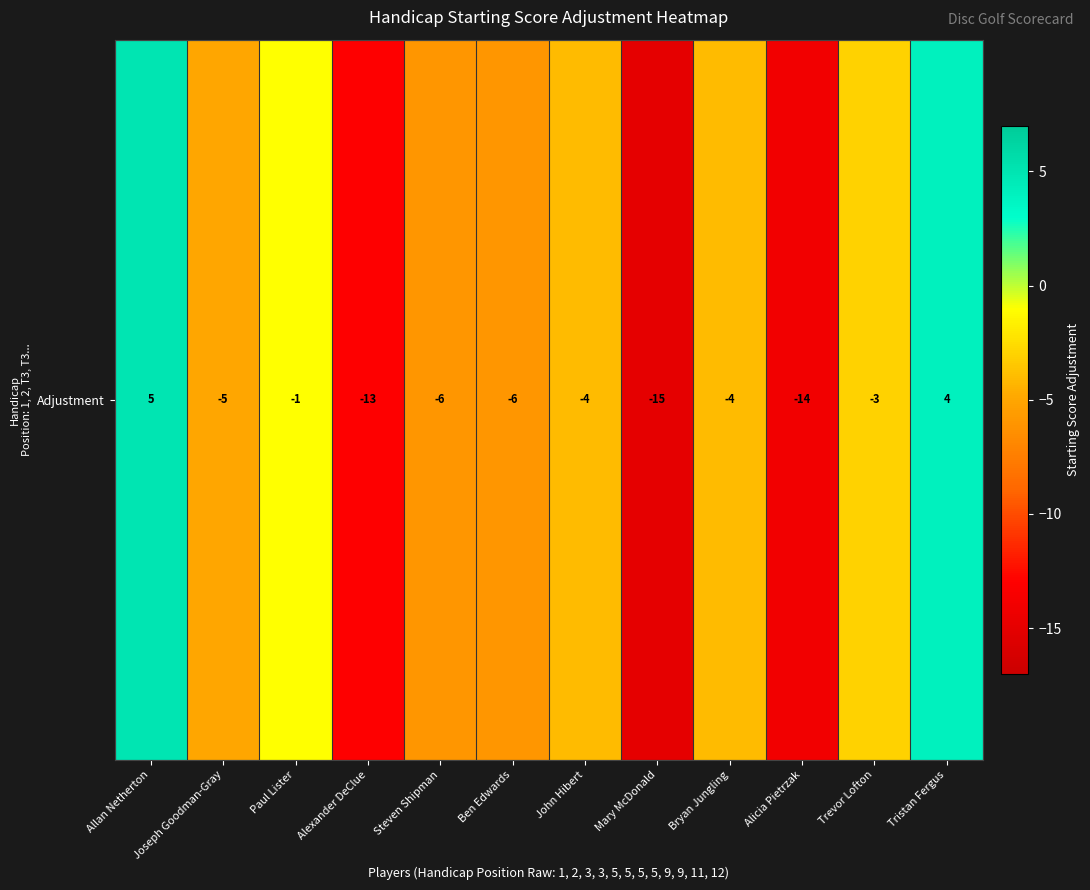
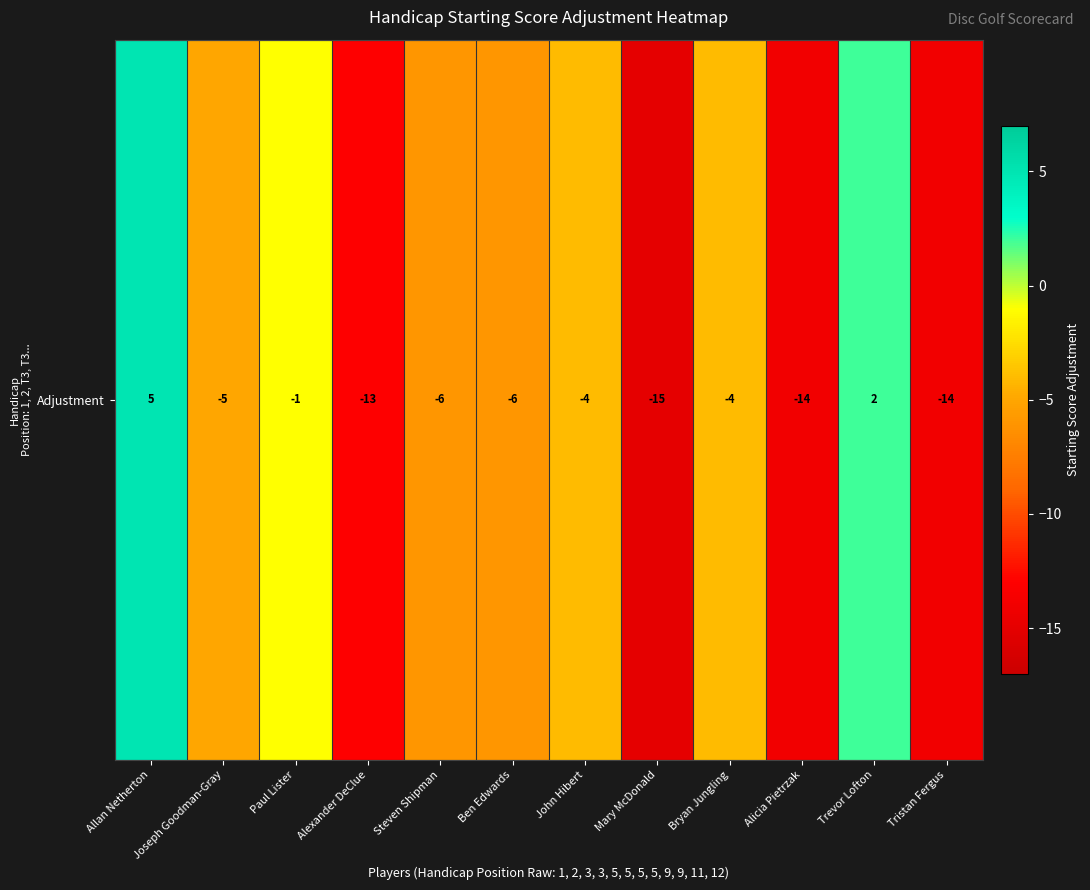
  {
    "Adjustment": {
      "Allan Netherton": 5,
      "Joseph Goodman-Gray": -5,
      "Paul Lister": -1,
      "Alexander DeClue": -13,
      "Steven Shipman": -6,
      "Ben Edwards": -6,
      "John Hibert": -4,
      "Mary McDonald": -15,
      "Bryan Jungling": -4,
      "Alicia Pietrzak": -14,
-     "Trevor Lofton": -3,
-     "Tristan Fergus": 4
+     "Trevor Lofton": 2,
+     "Tristan Fergus": -14
    }
  }
